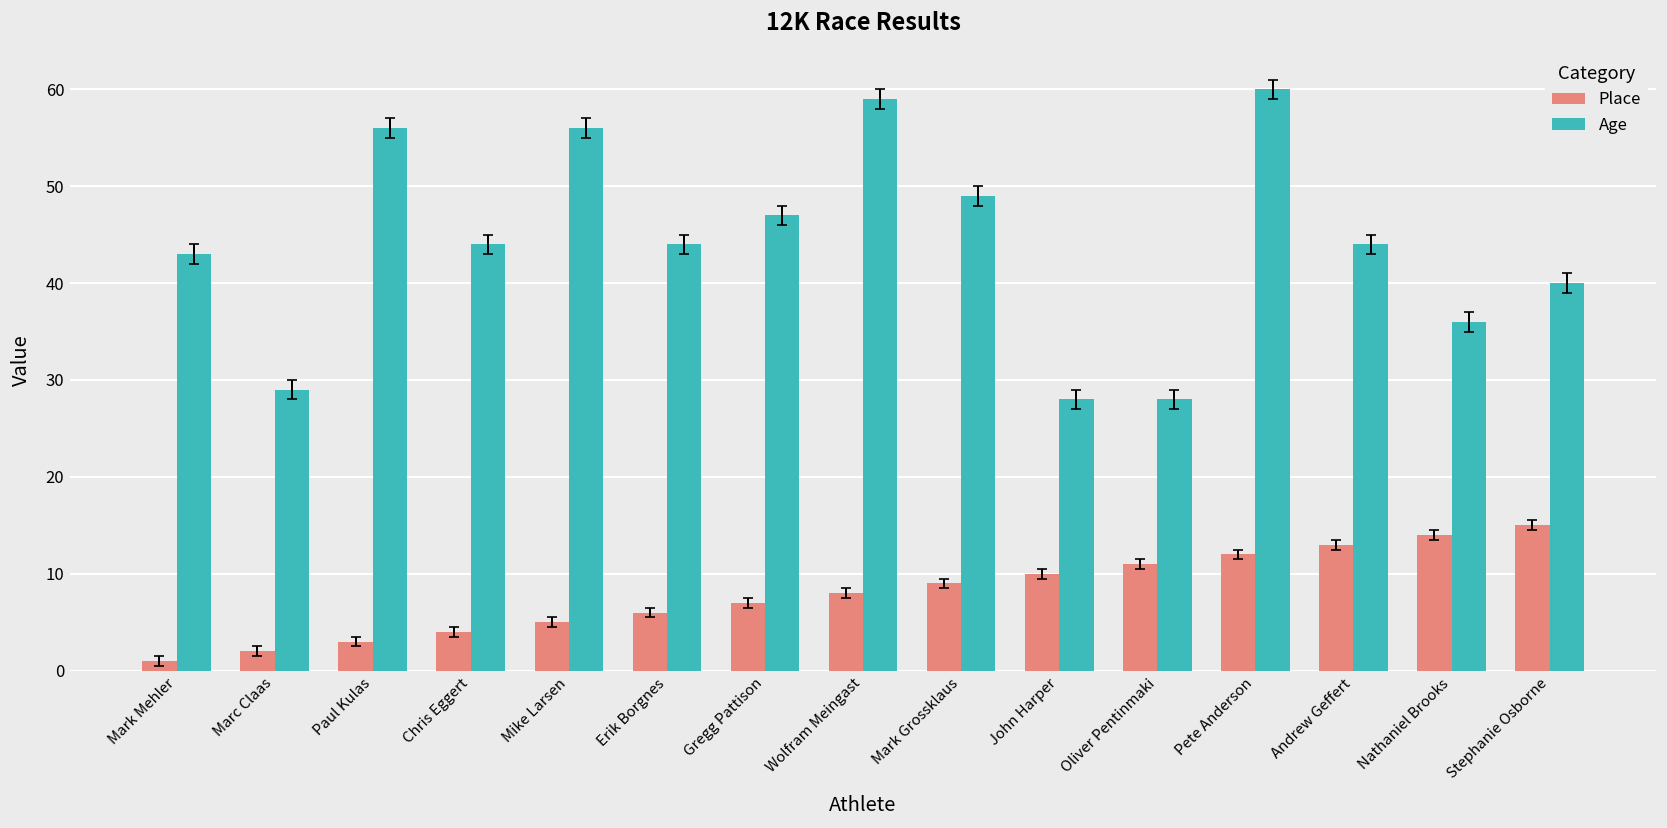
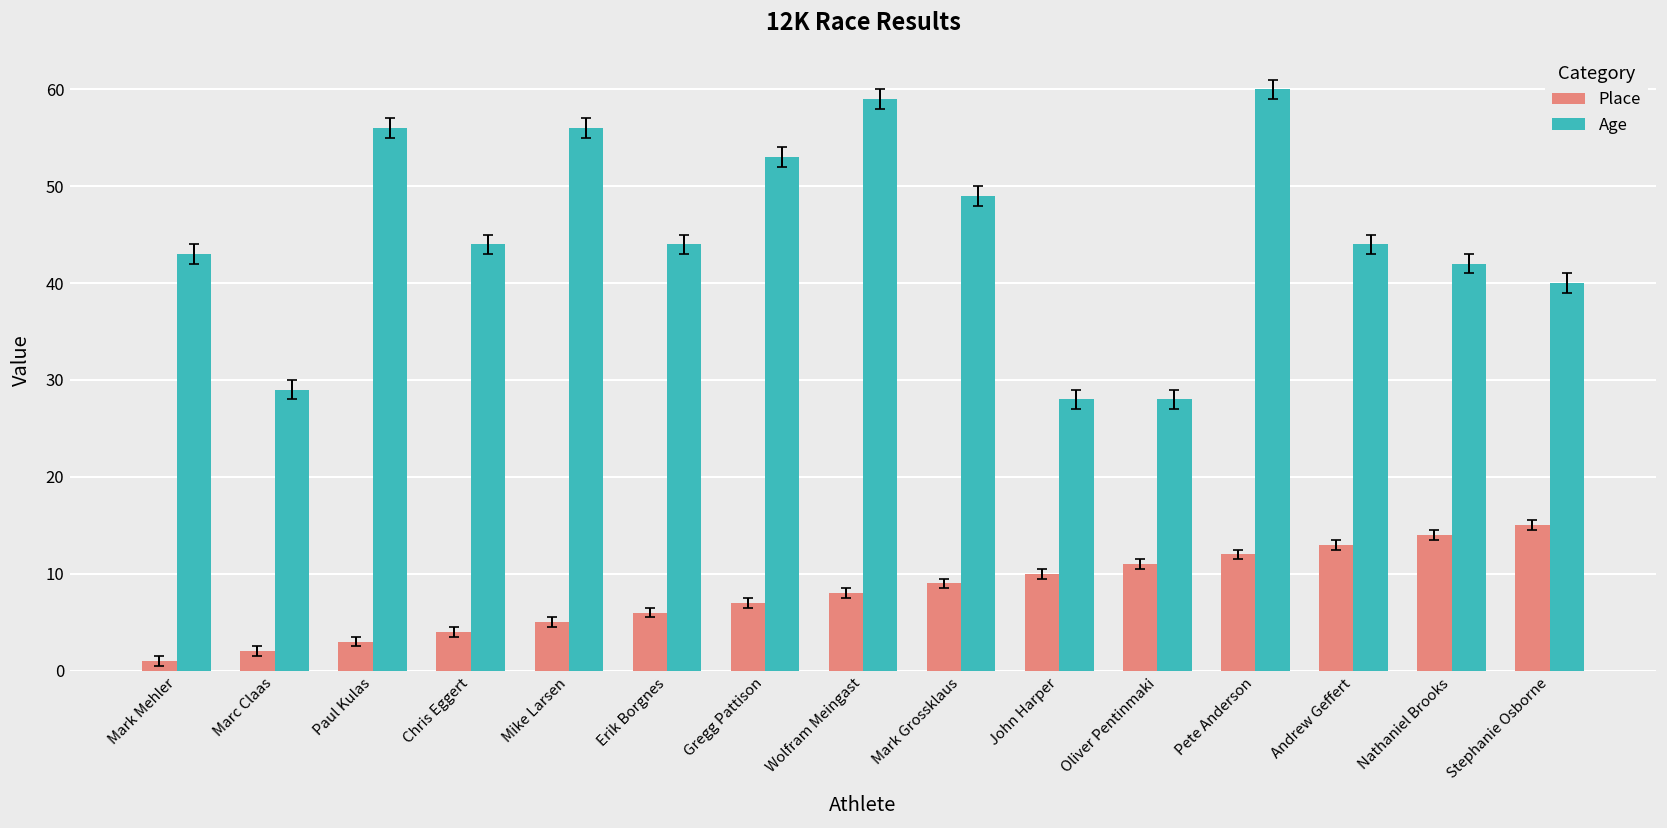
  {
    "Place": {
      "Mark Mehler": 1,
      "Marc Claas": 2,
      "Paul Kulas": 3,
      "Chris Eggert": 4,
      "Mike Larsen": 5,
      "Erik Borgnes": 6,
      "Gregg Pattison": 7,
      "Wolfram Meingast": 8,
      "Mark Grossklaus": 9,
      "John Harper": 10,
      "Oliver Pentinmaki": 11,
      "Pete Anderson": 12,
      "Andrew Geffert": 13,
      "Nathaniel Brooks": 14,
      "Stephanie Osborne": 15
    },
    "Age": {
      "Mark Mehler": 43,
      "Marc Claas": 29,
      "Paul Kulas": 56,
      "Chris Eggert": 44,
      "Mike Larsen": 56,
      "Erik Borgnes": 44,
-     "Gregg Pattison": 47,
+     "Gregg Pattison": 53,
      "Wolfram Meingast": 59,
      "Mark Grossklaus": 49,
      "John Harper": 28,
      "Oliver Pentinmaki": 28,
      "Pete Anderson": 60,
      "Andrew Geffert": 44,
-     "Nathaniel Brooks": 36,
+     "Nathaniel Brooks": 42,
      "Stephanie Osborne": 40
    }
  }
